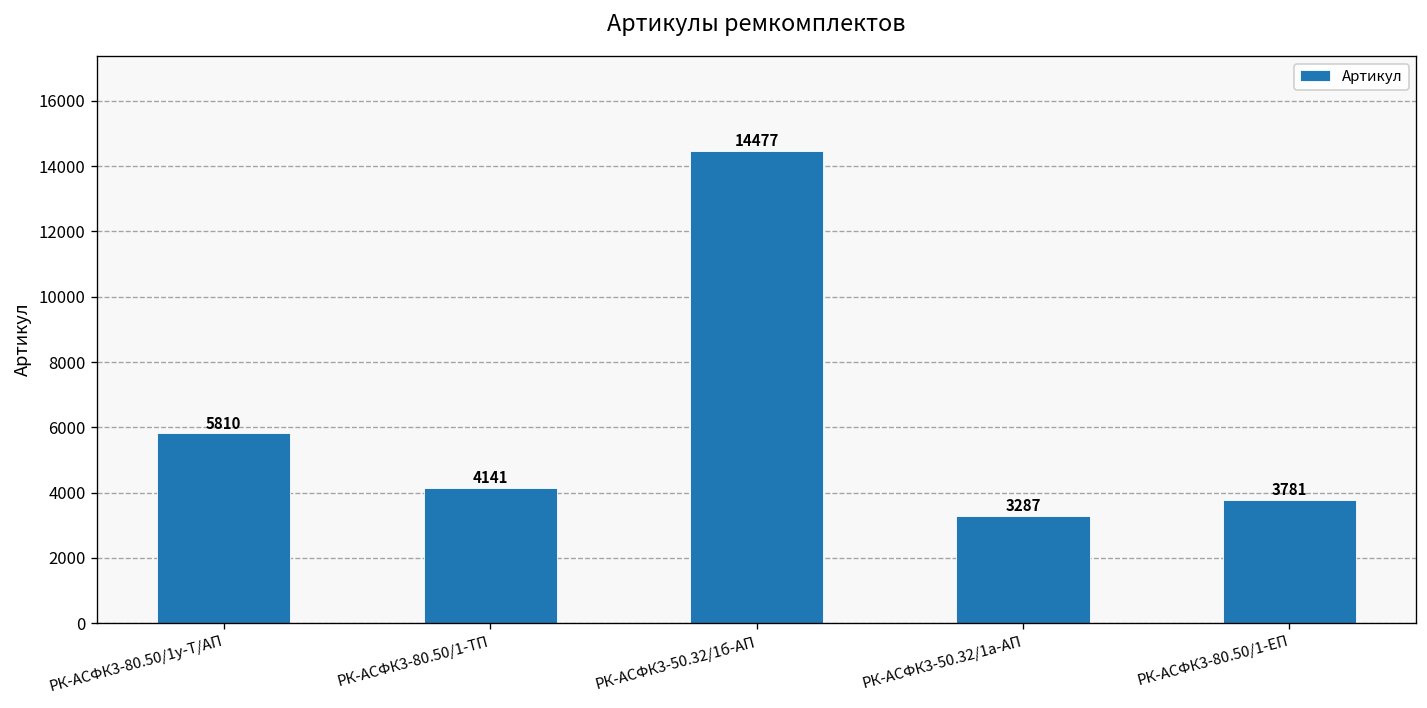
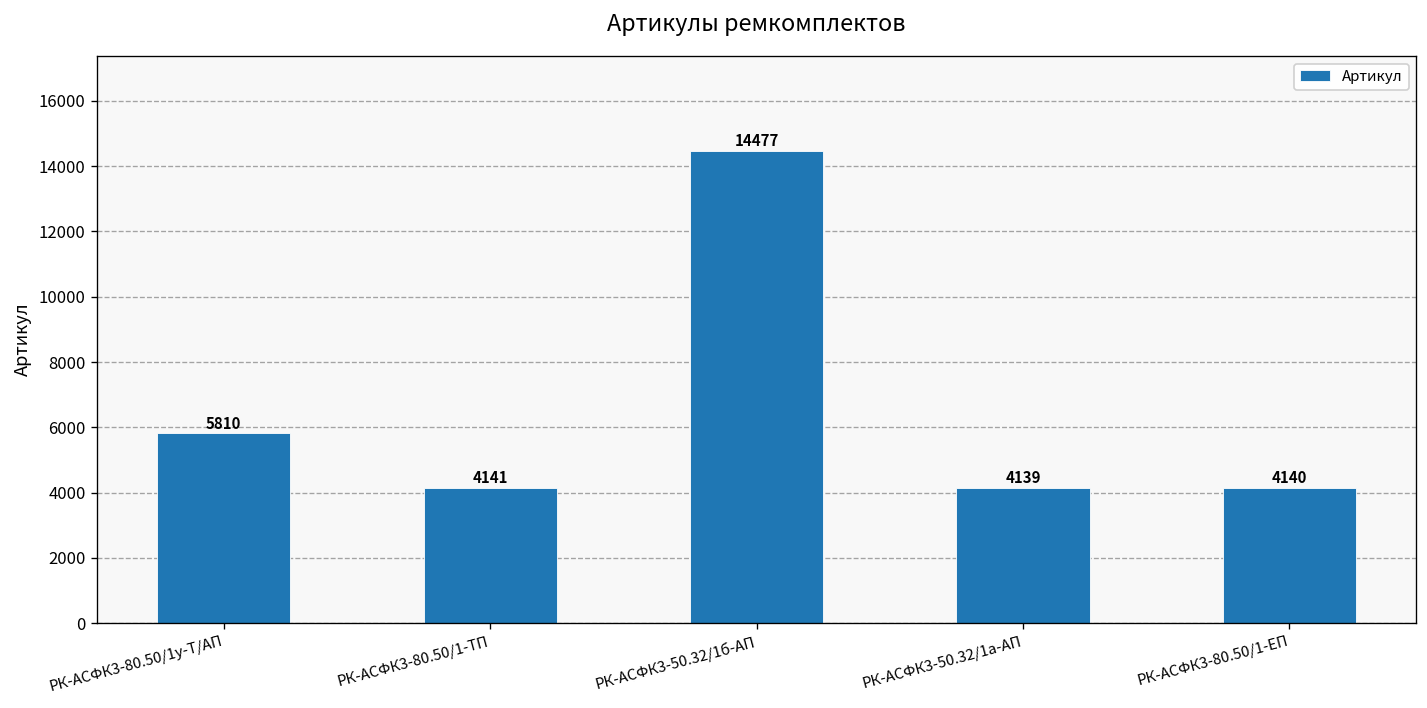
  {
    "РК-АСФК3-80.50/1у-Т/АП": 5810,
    "РК-АСФК3-80.50/1-ТП": 4141,
    "РК-АСФК3-50.32/1б-АП": 14477,
-   "РК-АСФК3-50.32/1а-АП": 3287,
-   "РК-АСФК3-80.50/1-ЕП": 3781
+   "РК-АСФК3-50.32/1а-АП": 4139,
+   "РК-АСФК3-80.50/1-ЕП": 4140
  }
